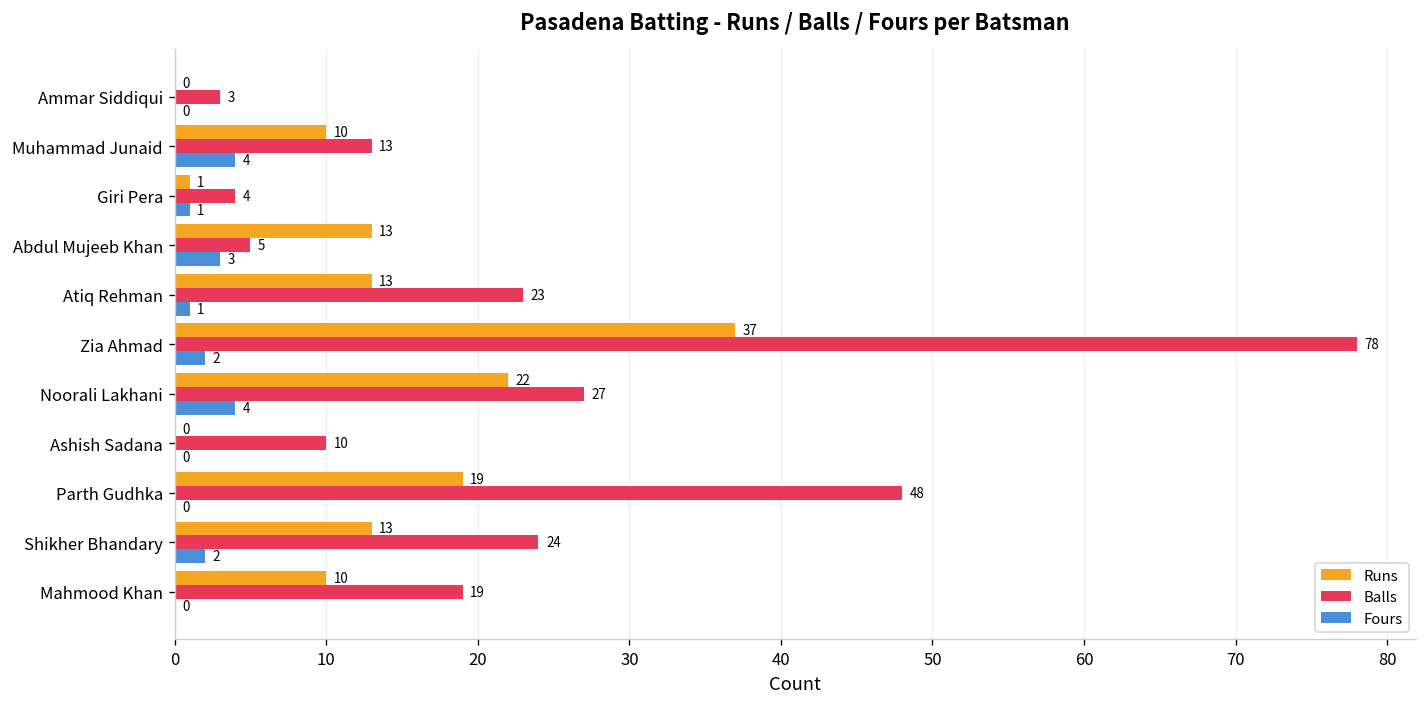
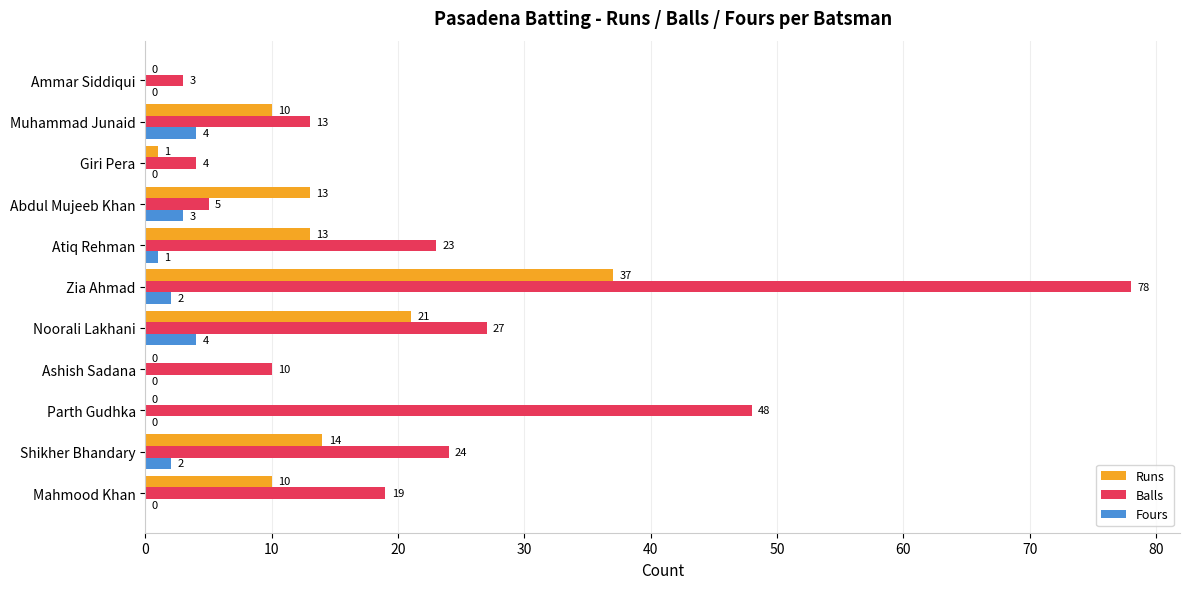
  {
    "Runs": {
      "Ammar Siddiqui": 0,
      "Muhammad Junaid": 10,
      "Giri Pera": 1,
      "Abdul Mujeeb Khan": 13,
      "Atiq Rehman": 13,
      "Zia Ahmad": 37,
-     "Noorali Lakhani": 22,
+     "Noorali Lakhani": 21,
      "Ashish Sadana": 0,
-     "Parth Gudhka": 19,
-     "Shikher Bhandary": 13,
+     "Parth Gudhka": 0,
+     "Shikher Bhandary": 14,
      "Mahmood Khan": 10
    },
    "Balls": {
      "Ammar Siddiqui": 3,
      "Muhammad Junaid": 13,
      "Giri Pera": 4,
      "Abdul Mujeeb Khan": 5,
      "Atiq Rehman": 23,
      "Zia Ahmad": 78,
      "Noorali Lakhani": 27,
      "Ashish Sadana": 10,
      "Parth Gudhka": 48,
      "Shikher Bhandary": 24,
      "Mahmood Khan": 19
    },
    "Fours": {
      "Ammar Siddiqui": 0,
      "Muhammad Junaid": 4,
-     "Giri Pera": 1,
+     "Giri Pera": 0,
      "Abdul Mujeeb Khan": 3,
      "Atiq Rehman": 1,
      "Zia Ahmad": 2,
      "Noorali Lakhani": 4,
      "Ashish Sadana": 0,
      "Parth Gudhka": 0,
      "Shikher Bhandary": 2,
      "Mahmood Khan": 0
    }
  }
